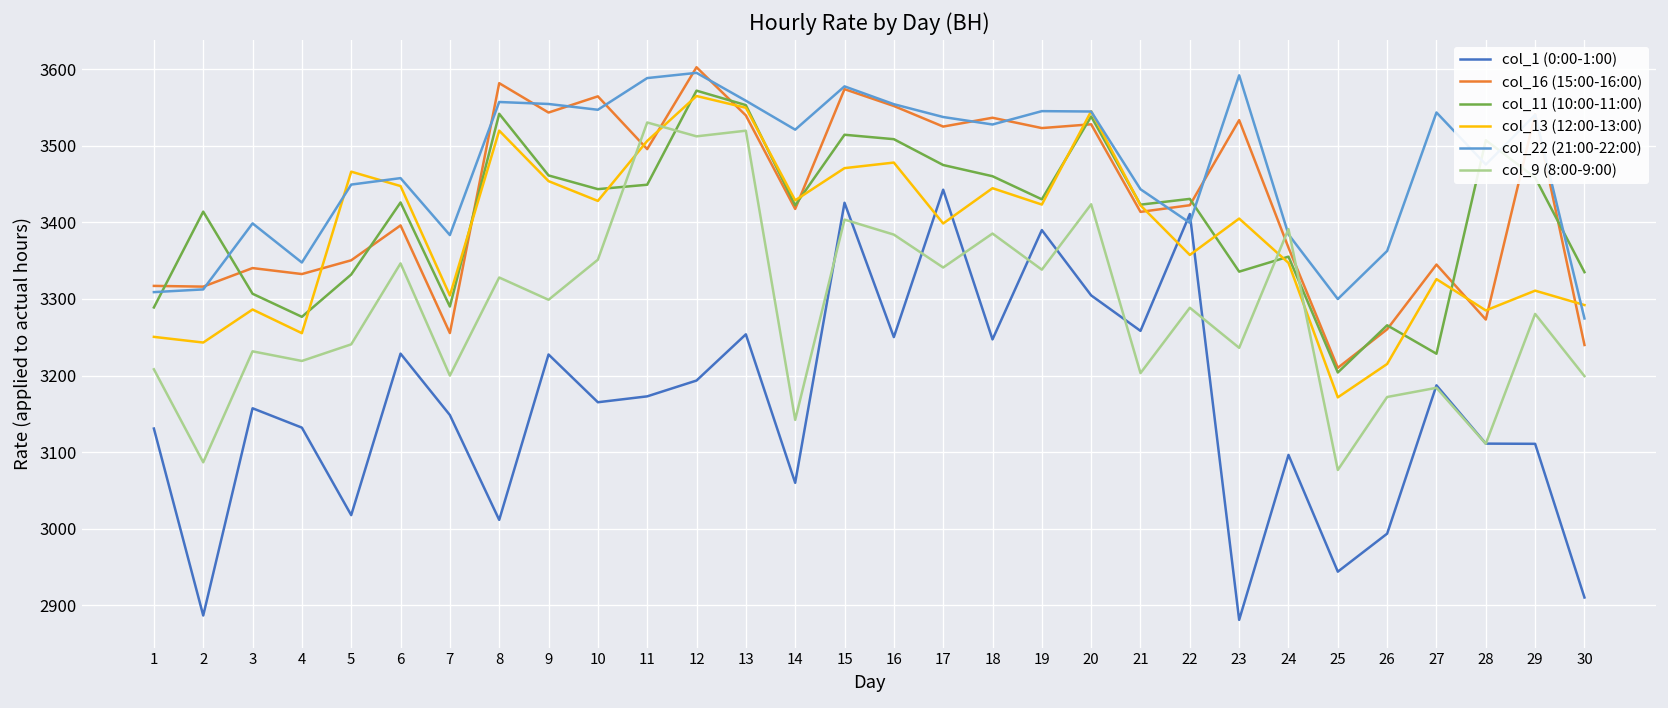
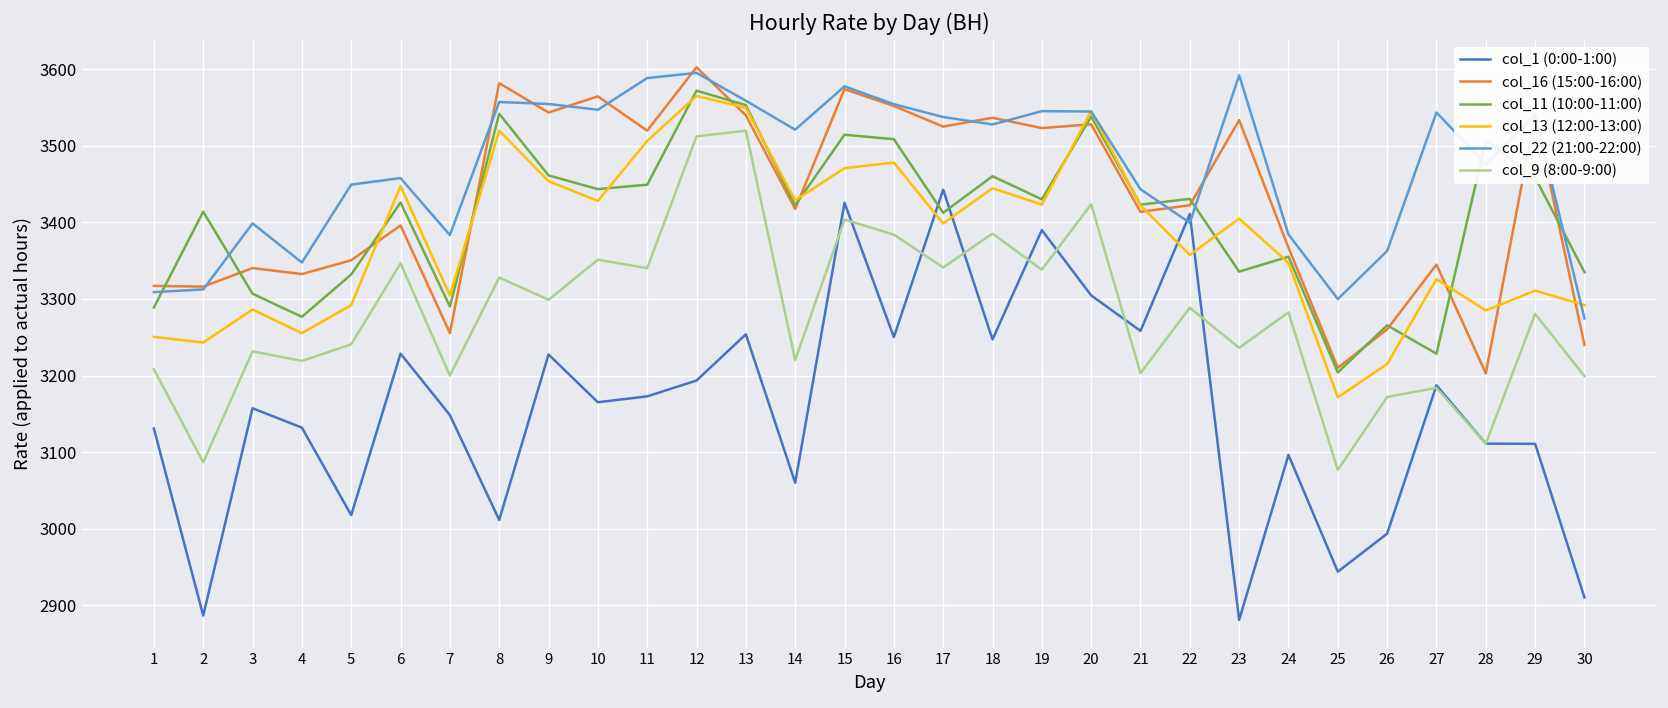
  {
    "col_16 (15:00-16:00)": {
      "1": 3320,
      "3": 3340,
      "4": 3330,
      "5": 3350,
      "6": 3400,
      "7": 3260,
      "8": 3580,
      "9": 3540,
      "10": 3560,
-     "11": 3500,
+     "11": 3520,
      "12": 3600,
      "13": 3540,
      "14": 3420,
      "17": 3530,
      "18": 3540,
      "19": 3520,
      "20": 3530,
      "21": 3410,
      "22": 3420,
      "23": 3530,
      "24": 3370,
      "25": 3210,
      "26": 3260,
      "27": 3340,
-     "28": 3270,
+     "28": 3200,
      "30": 3240
    },
    "col_11 (10:00-11:00)": {
      "1": 3290,
      "2": 3410,
      "3": 3310,
      "4": 3280,
      "5": 3330,
      "6": 3430,
      "7": 3290,
      "8": 3540,
      "9": 3460,
      "10": 3440,
      "11": 3450,
      "12": 3570,
      "14": 3420,
      "15": 3510,
      "16": 3510,
-     "17": 3470,
+     "17": 3410,
      "18": 3460,
      "19": 3430,
      "20": 3540,
      "22": 3430,
      "23": 3340,
      "24": 3360,
      "25": 3200,
      "26": 3270,
      "27": 3230,
      "30": 3330
    },
    "col_13 (12:00-13:00)": {
      "1": 3250,
      "2": 3240,
      "3": 3290,
      "4": 3260,
-     "5": 3470,
+     "5": 3290,
      "6": 3450,
      "7": 3300,
      "8": 3520,
      "9": 3450,
      "10": 3430,
      "11": 3510,
      "12": 3560,
      "14": 3430,
      "15": 3470,
      "16": 3480,
      "17": 3400,
      "18": 3440,
      "19": 3420,
      "22": 3360,
      "23": 3400,
      "24": 3350,
      "25": 3170,
      "26": 3220,
      "27": 3330,
      "28": 3290,
      "29": 3310,
      "30": 3290
    },
    "col_9 (8:00-9:00)": {
      "1": 3210,
      "2": 3090,
      "3": 3230,
      "4": 3220,
      "5": 3240,
      "6": 3350,
      "7": 3200,
      "8": 3330,
      "9": 3300,
      "10": 3350,
-     "11": 3530,
+     "11": 3340,
      "12": 3510,
      "13": 3520,
-     "14": 3140,
+     "14": 3220,
      "15": 3400,
      "16": 3380,
      "17": 3340,
      "18": 3390,
      "19": 3340,
      "20": 3420,
      "21": 3200,
      "22": 3290,
      "23": 3240,
-     "24": 3390,
+     "24": 3280,
      "25": 3080,
      "26": 3170,
      "29": 3280,
      "30": 3200
    }
  }
